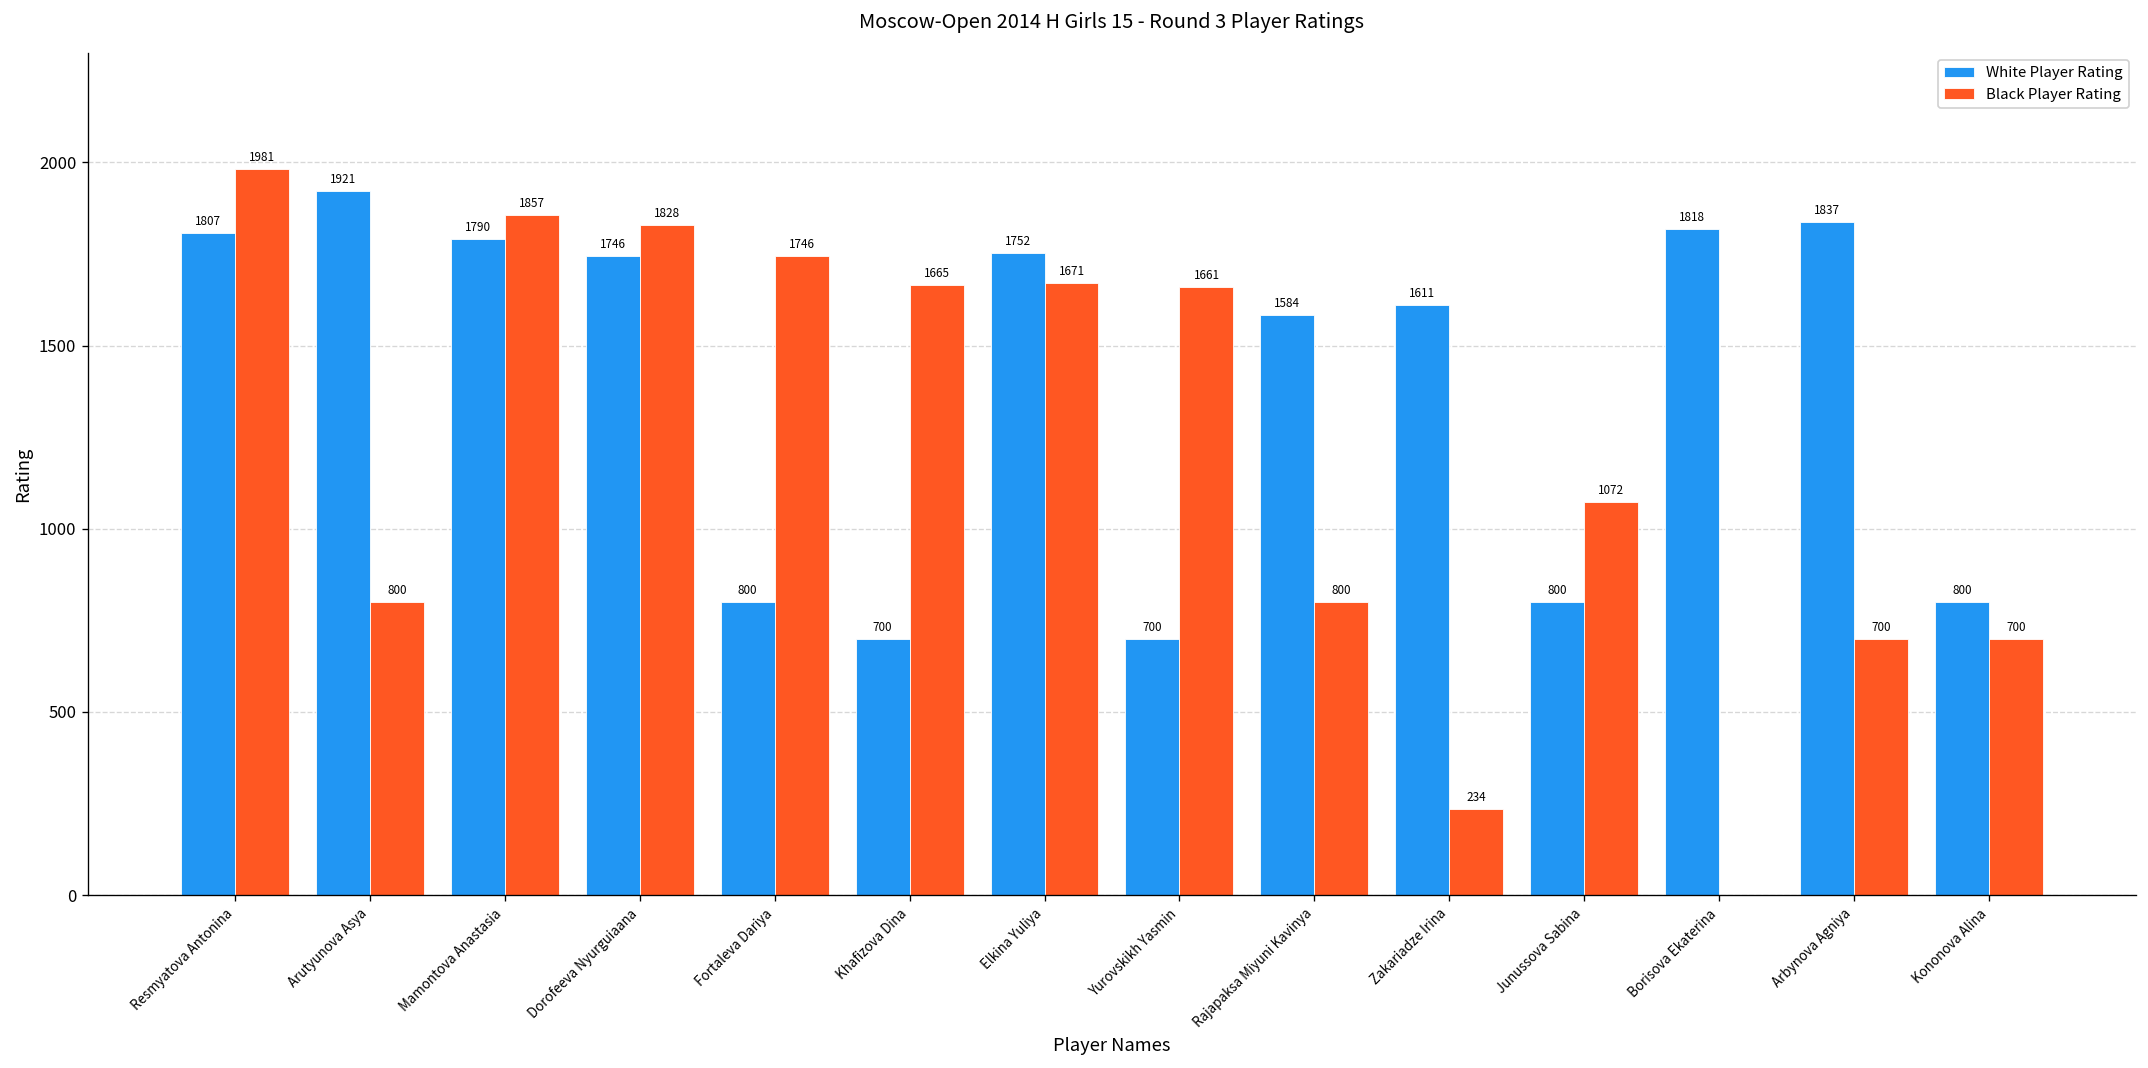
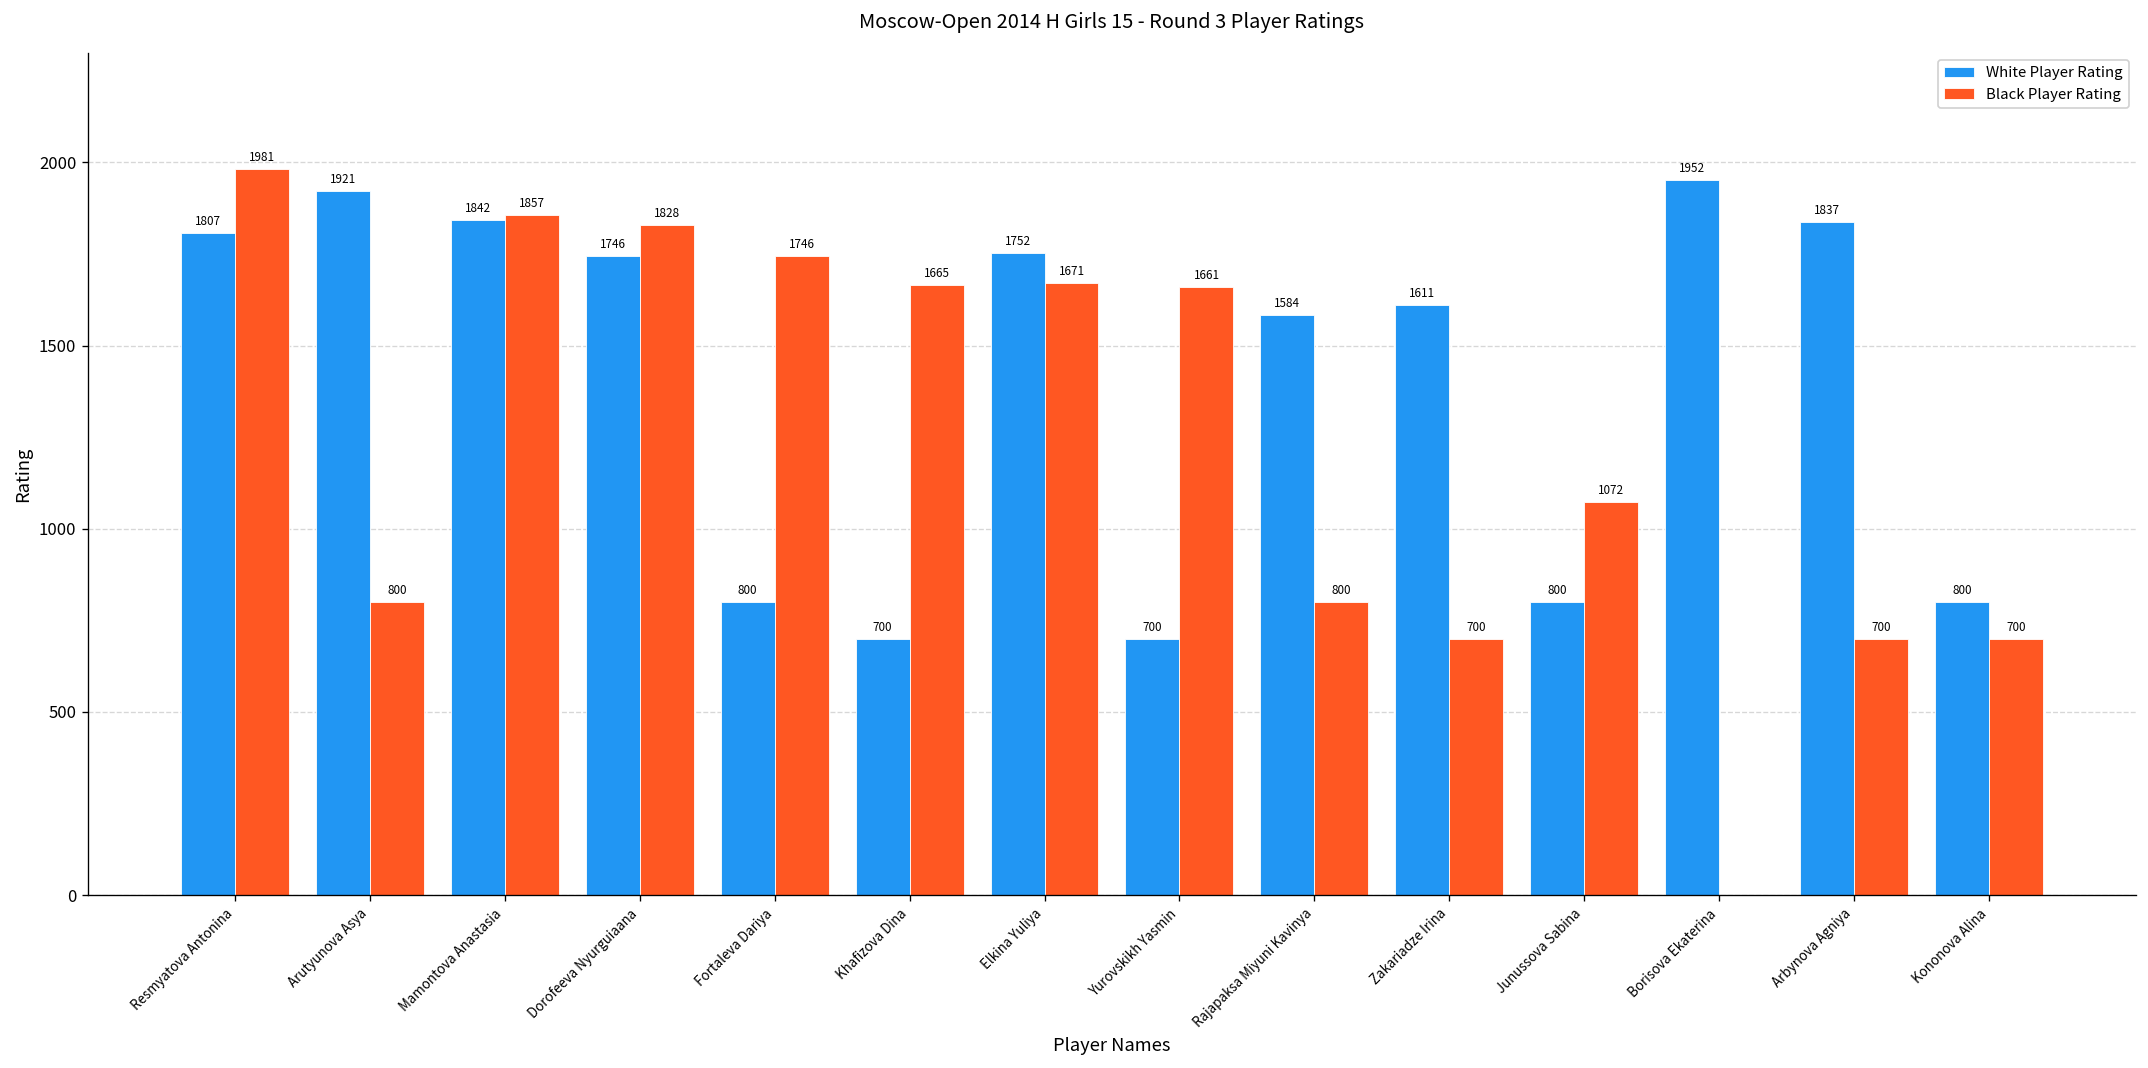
  {
    "White Player Rating": {
      "Resmyatova Antonina": 1807,
      "Arutyunova Asya": 1921,
-     "Mamontova Anastasia": 1790,
+     "Mamontova Anastasia": 1842,
      "Dorofeeva Nyurguiaana": 1746,
      "Fortaleva Dariya": 800,
      "Khafizova Dina": 700,
      "Elkina Yuliya": 1752,
      "Yurovskikh Yasmin": 700,
      "Rajapaksa Miyuni Kavinya": 1584,
      "Zakariadze Irina": 1611,
      "Junussova Sabina": 800,
-     "Borisova Ekaterina": 1818,
+     "Borisova Ekaterina": 1952,
      "Arbynova Agniya": 1837,
      "Kononova Alina": 800
    },
    "Black Player Rating": {
      "Resmyatova Antonina": 1981,
      "Arutyunova Asya": 800,
      "Mamontova Anastasia": 1857,
      "Dorofeeva Nyurguiaana": 1828,
      "Fortaleva Dariya": 1746,
      "Khafizova Dina": 1665,
      "Elkina Yuliya": 1671,
      "Yurovskikh Yasmin": 1661,
      "Rajapaksa Miyuni Kavinya": 800,
-     "Zakariadze Irina": 234,
+     "Zakariadze Irina": 700,
      "Junussova Sabina": 1072,
      "Arbynova Agniya": 700,
      "Kononova Alina": 700
    }
  }
